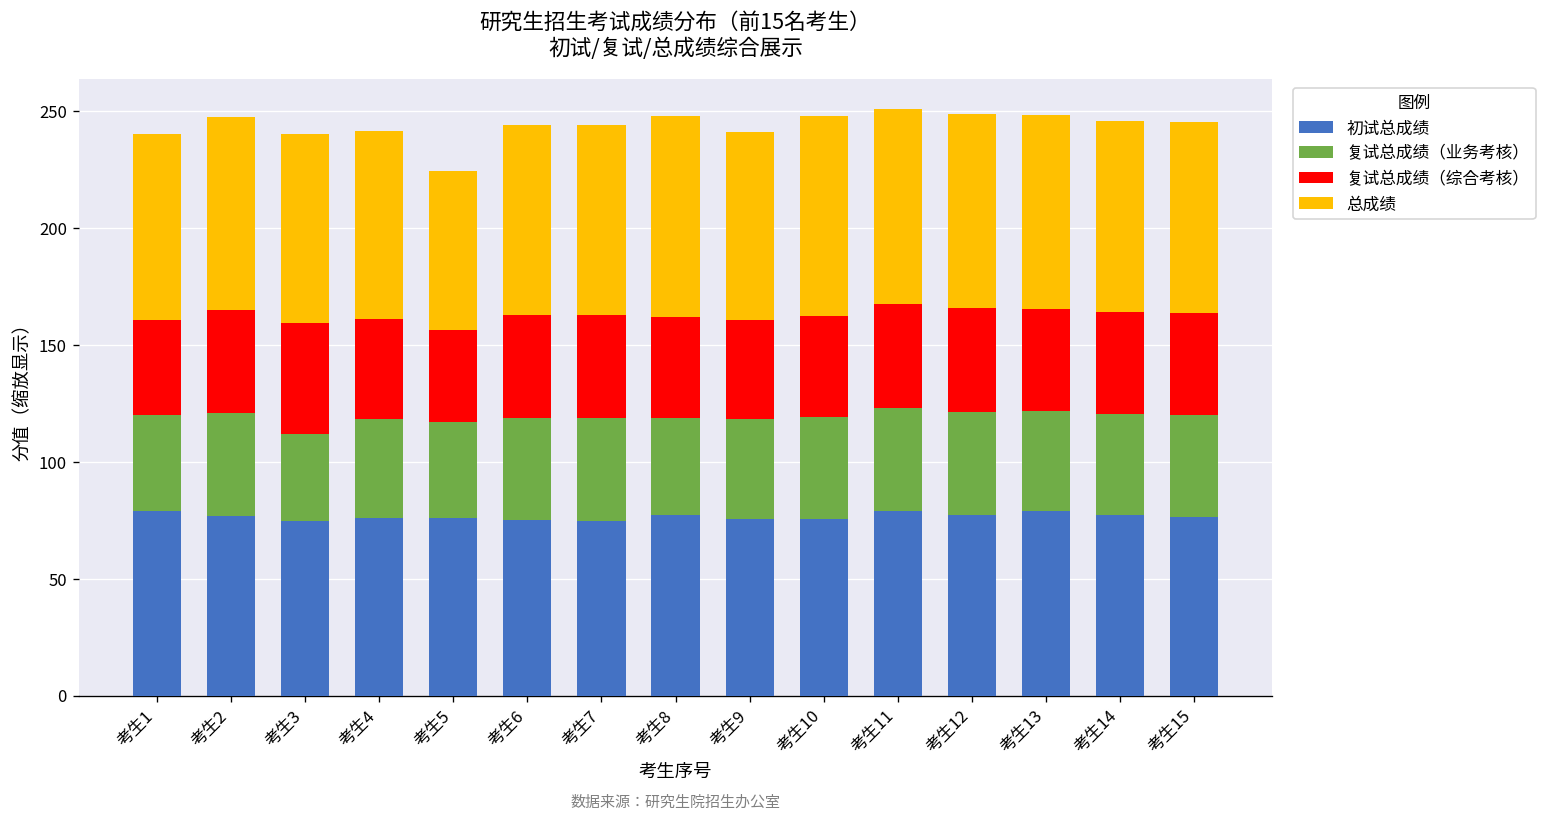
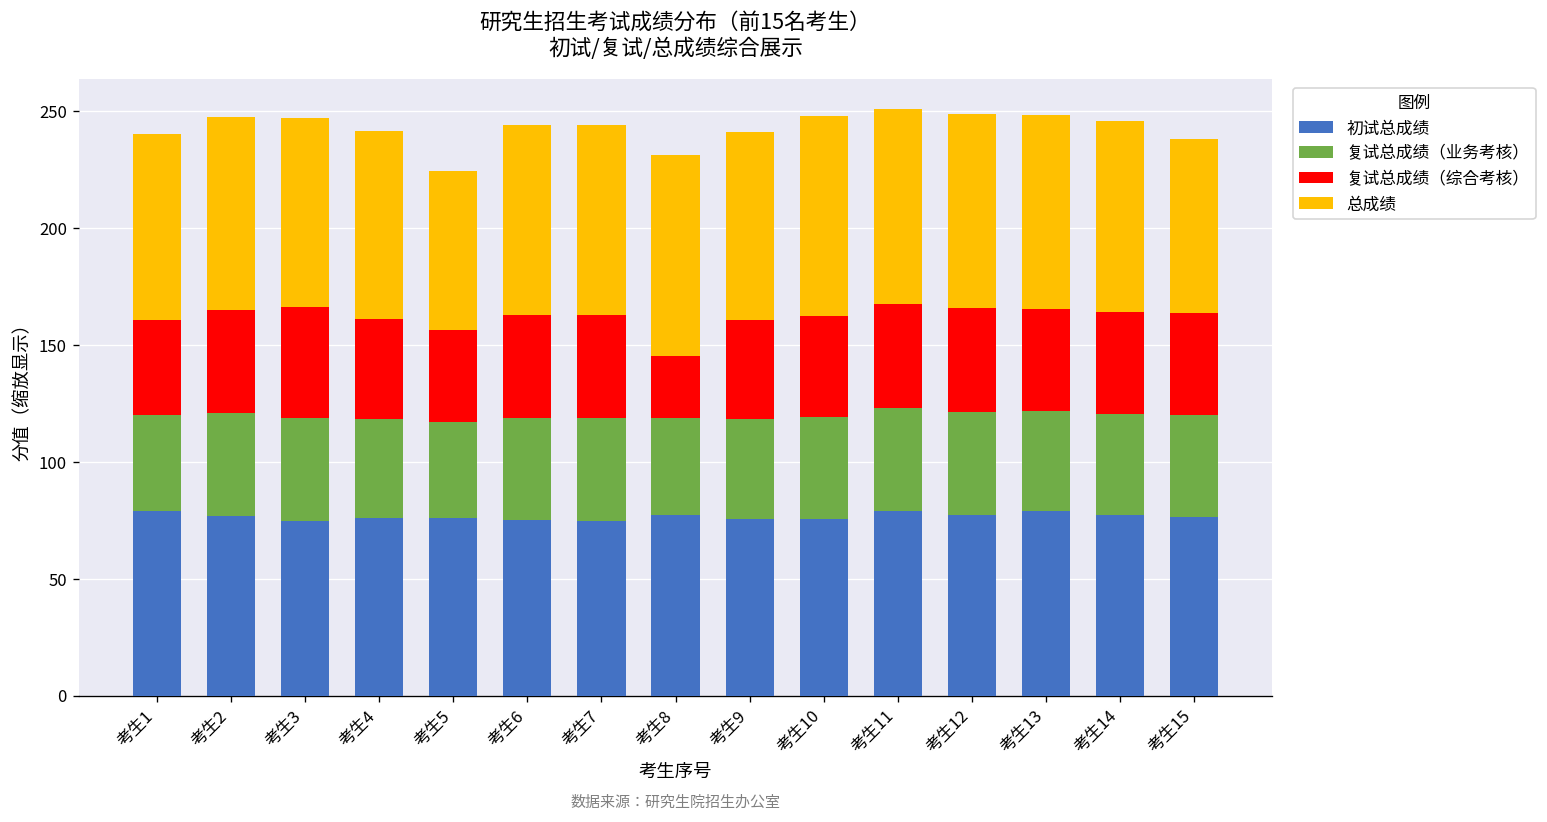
  {
    "初试总成绩": {
      "考生1": 79,
      "考生2": 77,
      "考生3": 75,
      "考生4": 76,
      "考生5": 76,
      "考生6": 75,
      "考生7": 75,
      "考生8": 77,
      "考生9": 75,
      "考生10": 75,
      "考生11": 79,
      "考生12": 77,
      "考生13": 79,
      "考生14": 77,
      "考生15": 76
    },
    "复试总成绩（业务考核）": {
      "考生1": 41,
      "考生2": 44,
-     "考生3": 37,
+     "考生3": 44,
      "考生4": 42,
      "考生5": 41,
      "考生6": 44,
      "考生7": 44,
      "考生8": 42,
      "考生9": 43,
      "考生10": 44,
      "考生11": 44,
      "考生12": 44,
      "考生13": 43,
      "考生14": 43,
      "考生15": 43
    },
    "复试总成绩（综合考核）": {
      "考生1": 41,
      "考生2": 44,
      "考生3": 48,
      "考生4": 43,
      "考生5": 40,
      "考生6": 44,
      "考生7": 44,
-     "考生8": 43,
+     "考生8": 26,
      "考生9": 42,
      "考生10": 43,
      "考生11": 44,
      "考生12": 44,
      "考生13": 44,
      "考生14": 44,
      "考生15": 44
    },
    "总成绩": {
      "考生1": 80,
      "考生2": 82,
      "考生3": 81,
      "考生4": 81,
      "考生5": 68,
      "考生6": 81,
      "考生7": 81,
      "考生8": 86,
      "考生9": 80,
      "考生10": 86,
      "考生11": 84,
      "考生12": 83,
      "考生13": 83,
      "考生14": 82,
-     "考生15": 82
+     "考生15": 74
    }
  }
